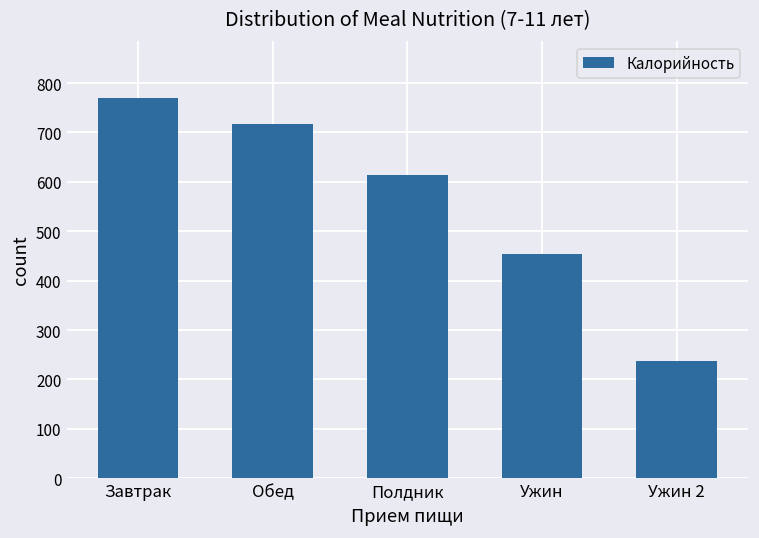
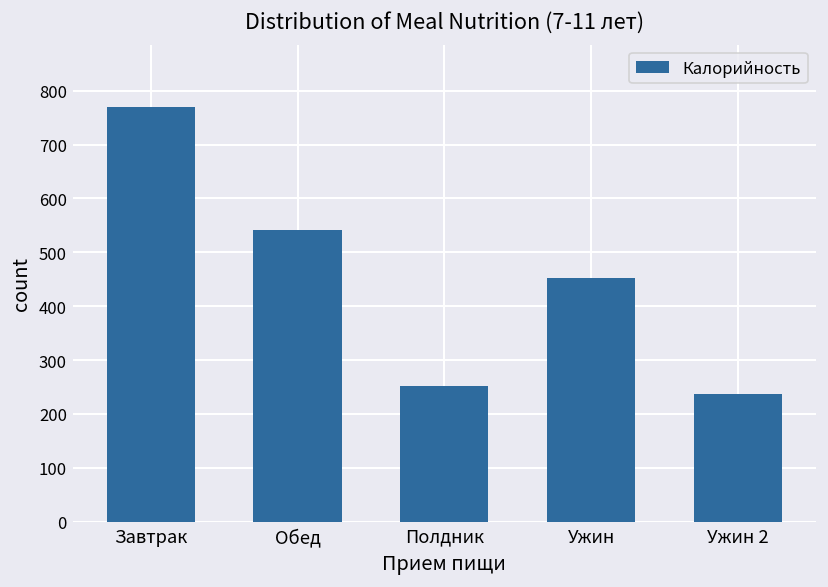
  {
    "Завтрак": 770,
-   "Обед": 720,
-   "Полдник": 610,
+   "Обед": 540,
+   "Полдник": 250,
    "Ужин": 450,
    "Ужин 2": 240
  }
